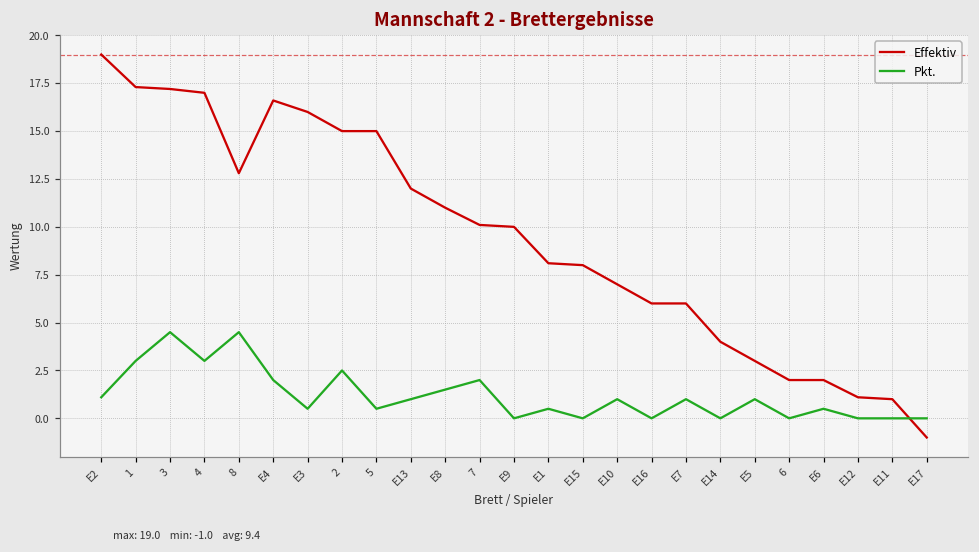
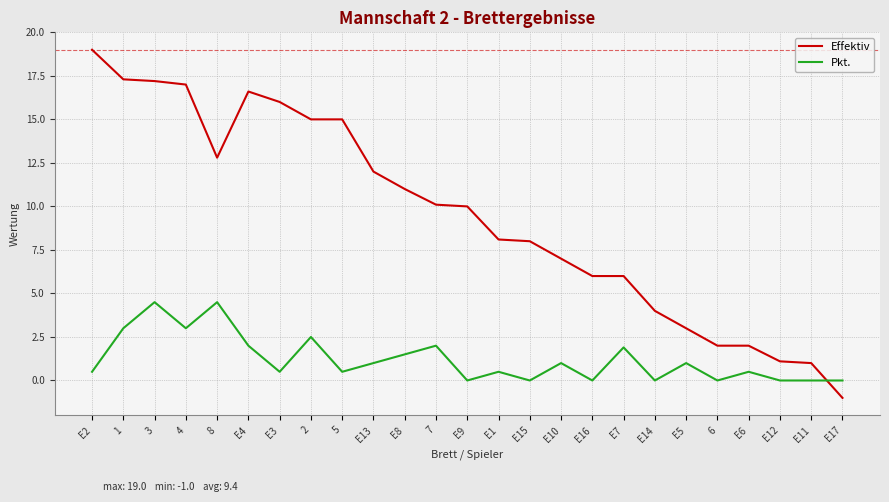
  {
    "Effektiv": {
      "E2": 19.0,
      "1": 17.3,
      "3": 17.2,
      "4": 17.0,
      "8": 12.8,
      "E4": 16.6,
      "E3": 16.0,
      "2": 15.0,
      "5": 15.0,
      "E13": 12.0,
      "E8": 11.0,
      "7": 10.1,
      "E9": 10.0,
      "E1": 8.1,
      "E15": 8.0,
      "E10": 7.0,
      "E16": 6.0,
      "E7": 6.0,
      "E14": 4.0,
      "E5": 3.0,
      "6": 2.0,
      "E6": 2.0,
      "E12": 1.1,
      "E11": 1.0,
      "E17": -1.0
    },
    "Pkt.": {
-     "E2": 1.1,
+     "E2": 0.5,
      "1": 3.0,
      "3": 4.5,
      "4": 3.0,
      "8": 4.5,
      "E4": 2.0,
      "E3": 0.5,
      "2": 2.5,
      "5": 0.5,
      "E13": 1.0,
      "E8": 1.5,
      "7": 2.0,
      "E9": 0.0,
      "E1": 0.5,
      "E15": 0.0,
      "E10": 1.0,
      "E16": 0.0,
-     "E7": 1.0,
+     "E7": 1.9,
      "E14": 0.0,
      "E5": 1.0,
      "6": 0.0,
      "E6": 0.5,
      "E12": 0.0,
      "E11": 0.0,
      "E17": 0.0
    }
  }
